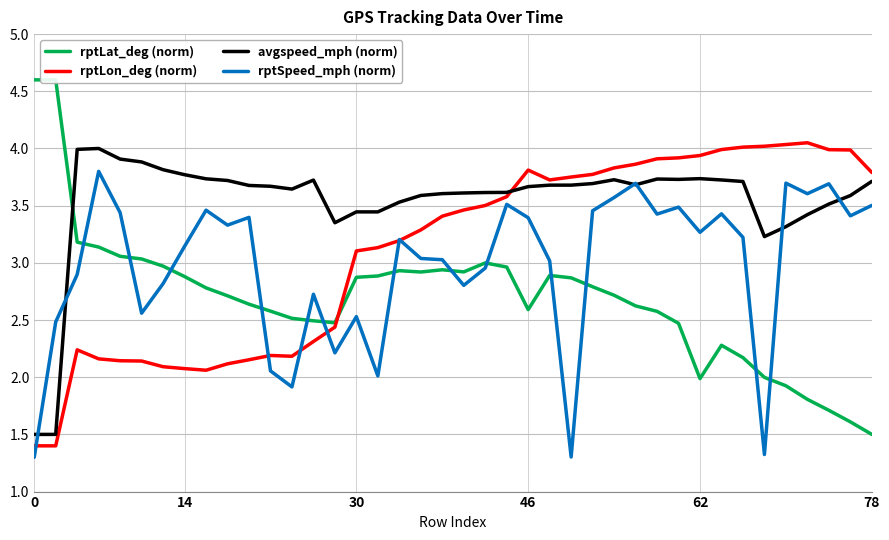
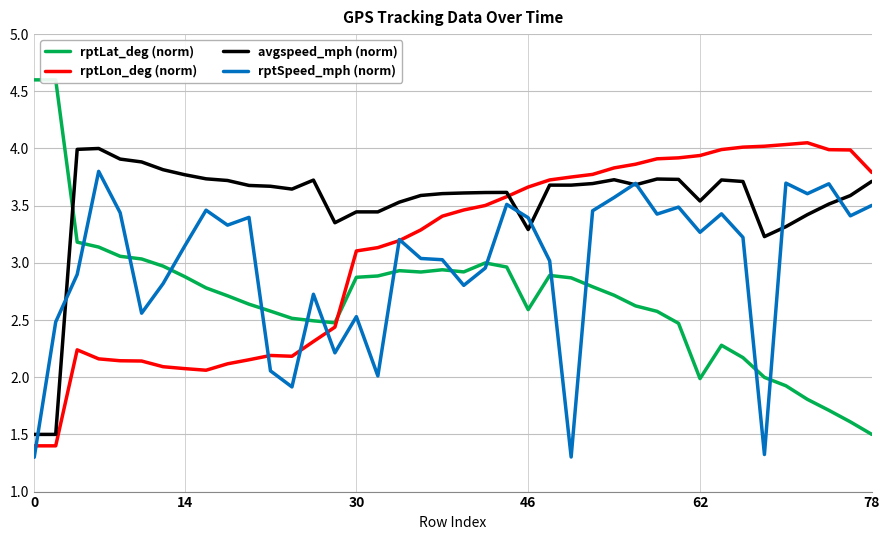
  {
    "rptLat_deg (norm)": {
      "0": 4.60,
      "46": 2.59,
      "62": 1.99,
      "78": 1.50
    },
    "rptLon_deg (norm)": {
      "0": 1.40,
-     "46": 3.81,
+     "46": 3.66,
      "62": 3.94,
      "78": 3.79
    },
    "avgspeed_mph (norm)": {
      "0": 1.50,
-     "46": 3.67,
-     "62": 3.74,
+     "46": 3.29,
+     "62": 3.54,
      "78": 3.71
    },
    "rptSpeed_mph (norm)": {
      "0": 1.30,
      "46": 3.39,
      "62": 3.27,
      "78": 3.50
    }
  }
